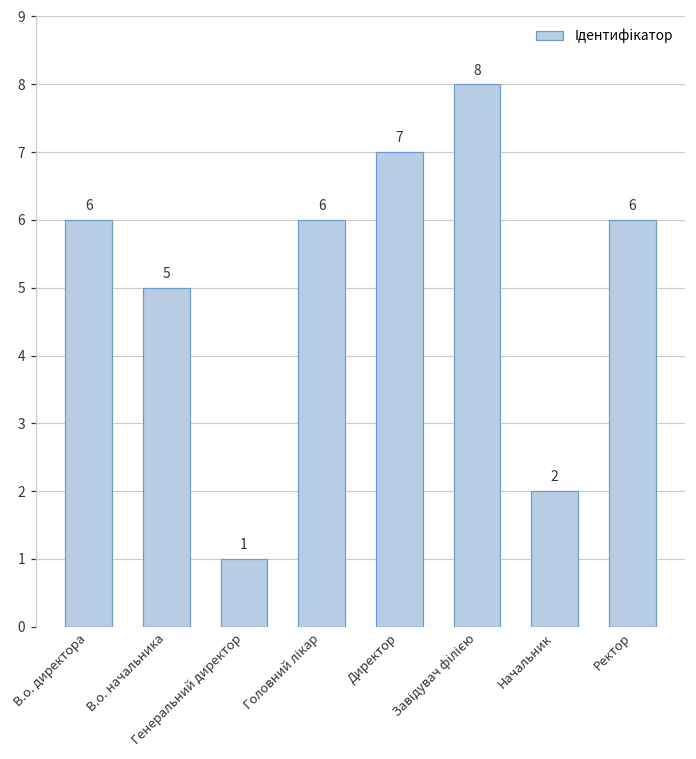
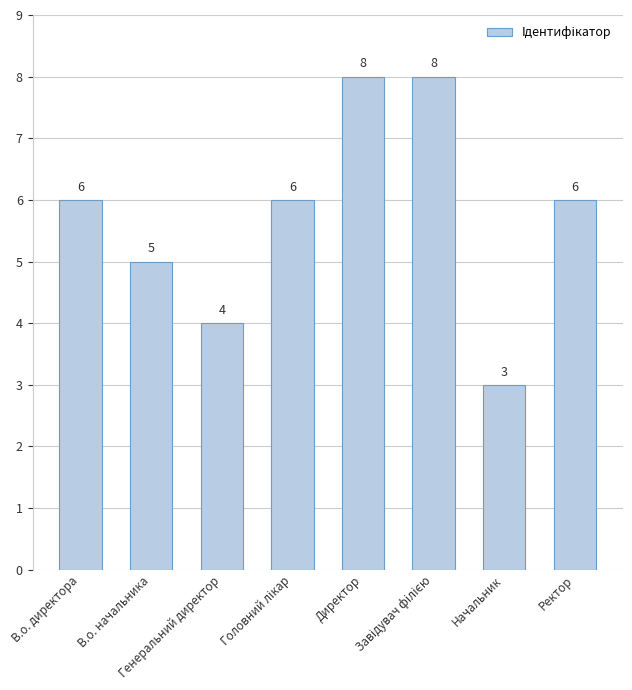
  {
    "В.о. директора": 6,
    "В.о. начальника": 5,
-   "Генеральний директор": 1,
+   "Генеральний директор": 4,
    "Головний лікар": 6,
-   "Директор": 7,
+   "Директор": 8,
    "Завідувач філією": 8,
-   "Начальник": 2,
+   "Начальник": 3,
    "Ректор": 6
  }
